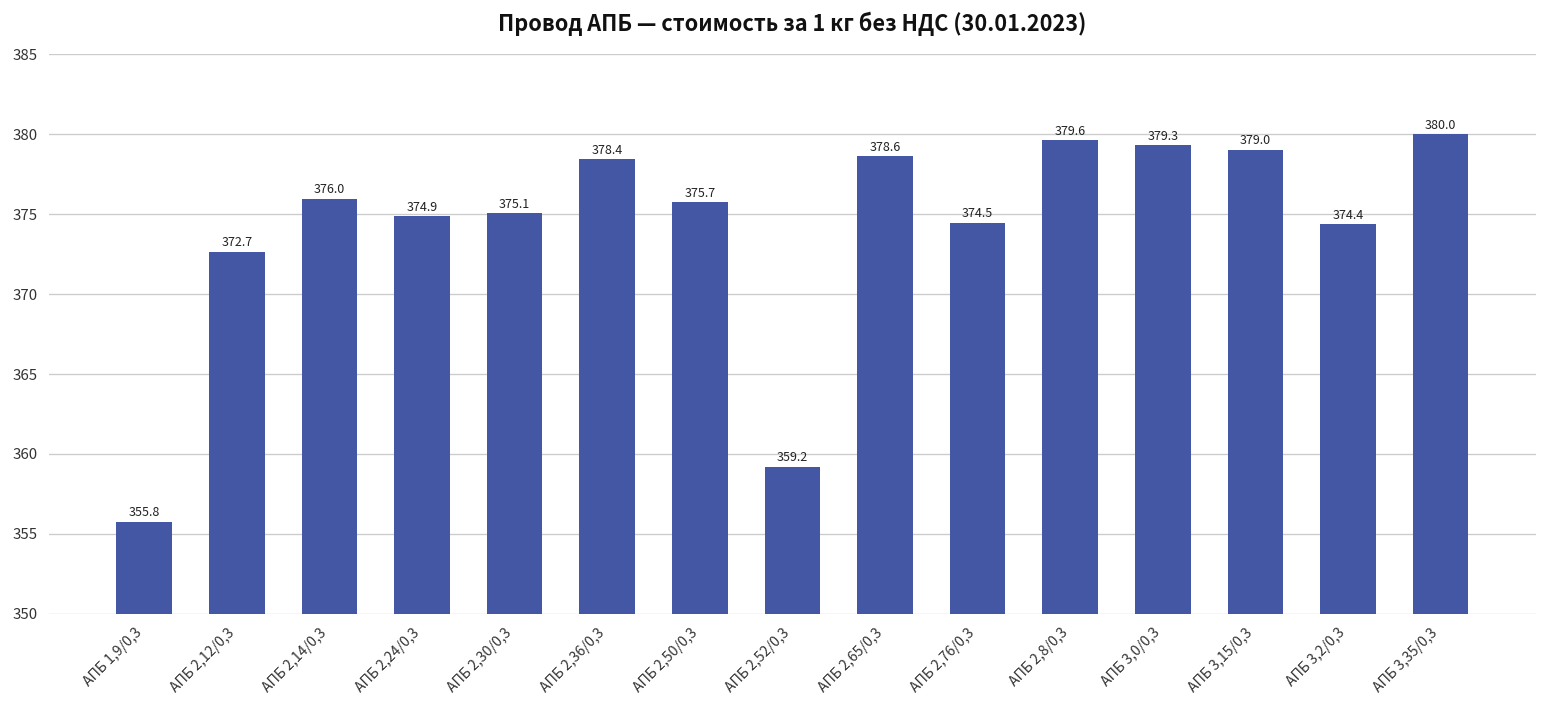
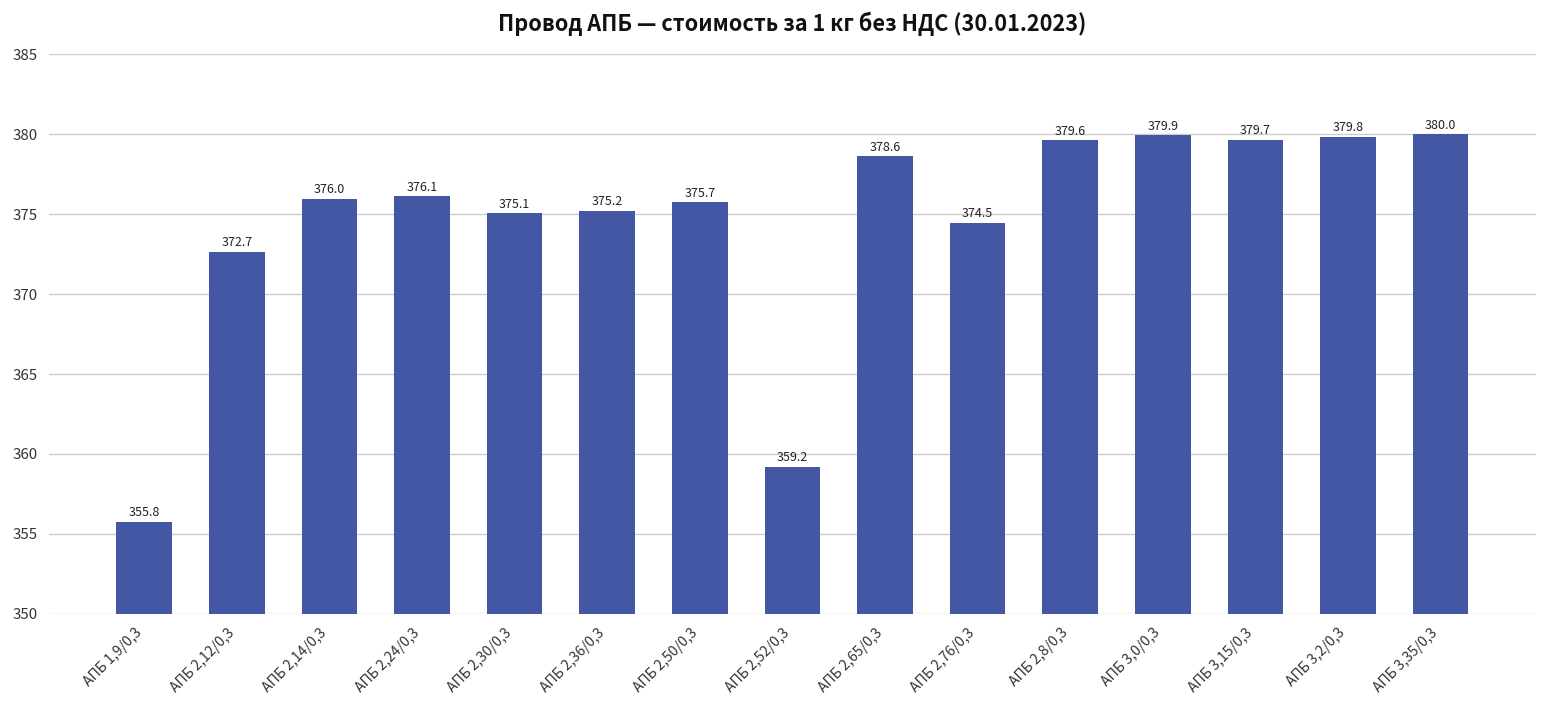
  {
    "АПБ 1,9/0,3": 355.8,
    "АПБ 2,12/0,3": 372.7,
    "АПБ 2,14/0,3": 376.0,
-   "АПБ 2,24/0,3": 374.9,
+   "АПБ 2,24/0,3": 376.1,
    "АПБ 2,30/0,3": 375.1,
-   "АПБ 2,36/0,3": 378.4,
+   "АПБ 2,36/0,3": 375.2,
    "АПБ 2,50/0,3": 375.7,
    "АПБ 2,52/0,3": 359.2,
    "АПБ 2,65/0,3": 378.6,
    "АПБ 2,76/0,3": 374.5,
    "АПБ 2,8/0,3": 379.6,
-   "АПБ 3,0/0,3": 379.3,
-   "АПБ 3,15/0,3": 379.0,
-   "АПБ 3,2/0,3": 374.4,
+   "АПБ 3,0/0,3": 379.9,
+   "АПБ 3,15/0,3": 379.7,
+   "АПБ 3,2/0,3": 379.8,
    "АПБ 3,35/0,3": 380.0
  }
